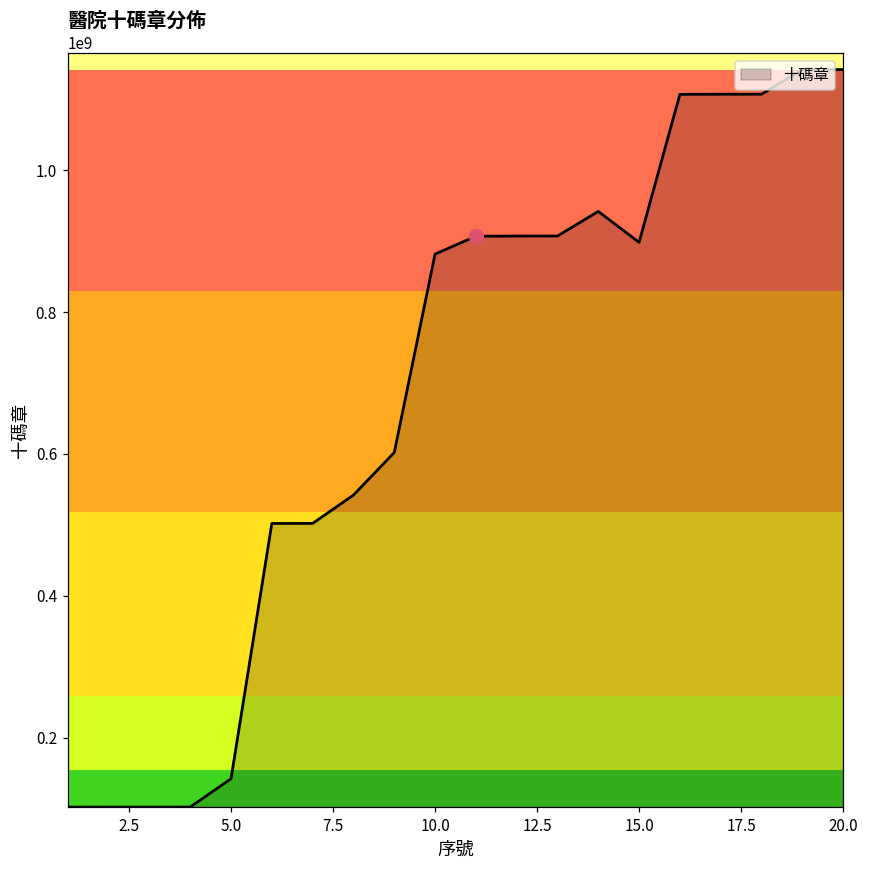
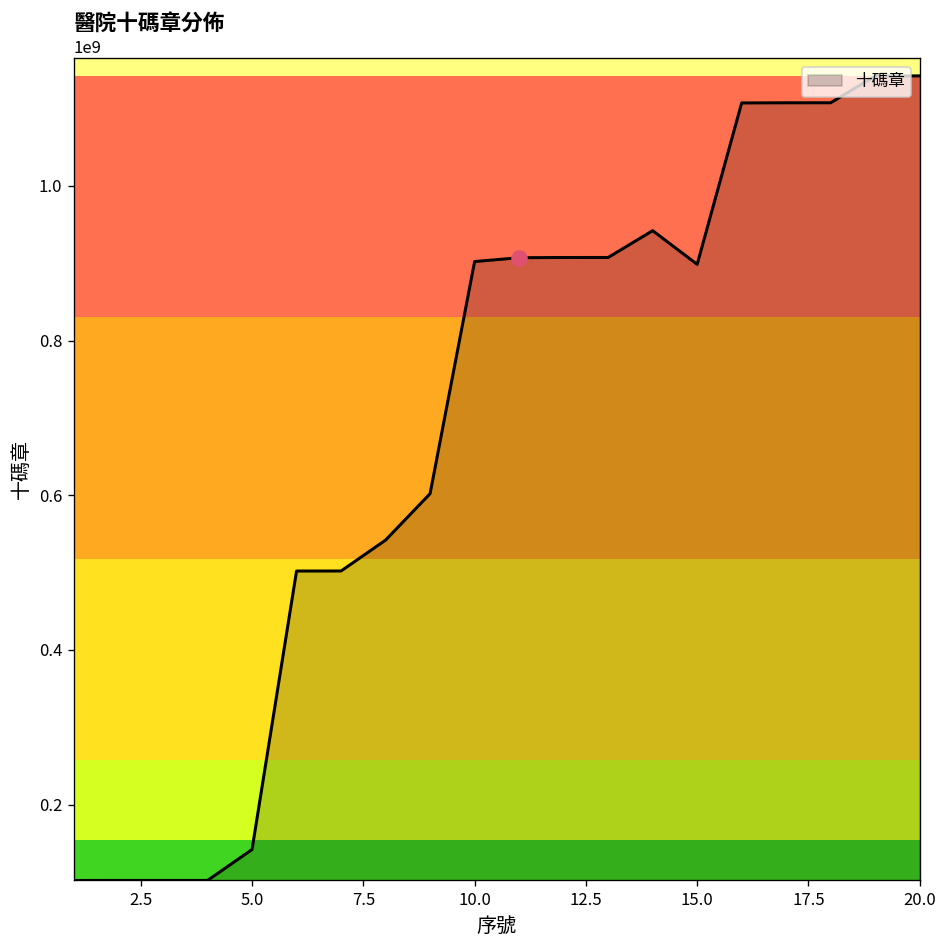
  {
    "十碼章": {
      "5.0": 140000000,
-     "10.0": 880000000,
+     "10.0": 900000000,
      "15.0": 900000000,
      "20.0": 1140000000
    }
  }
